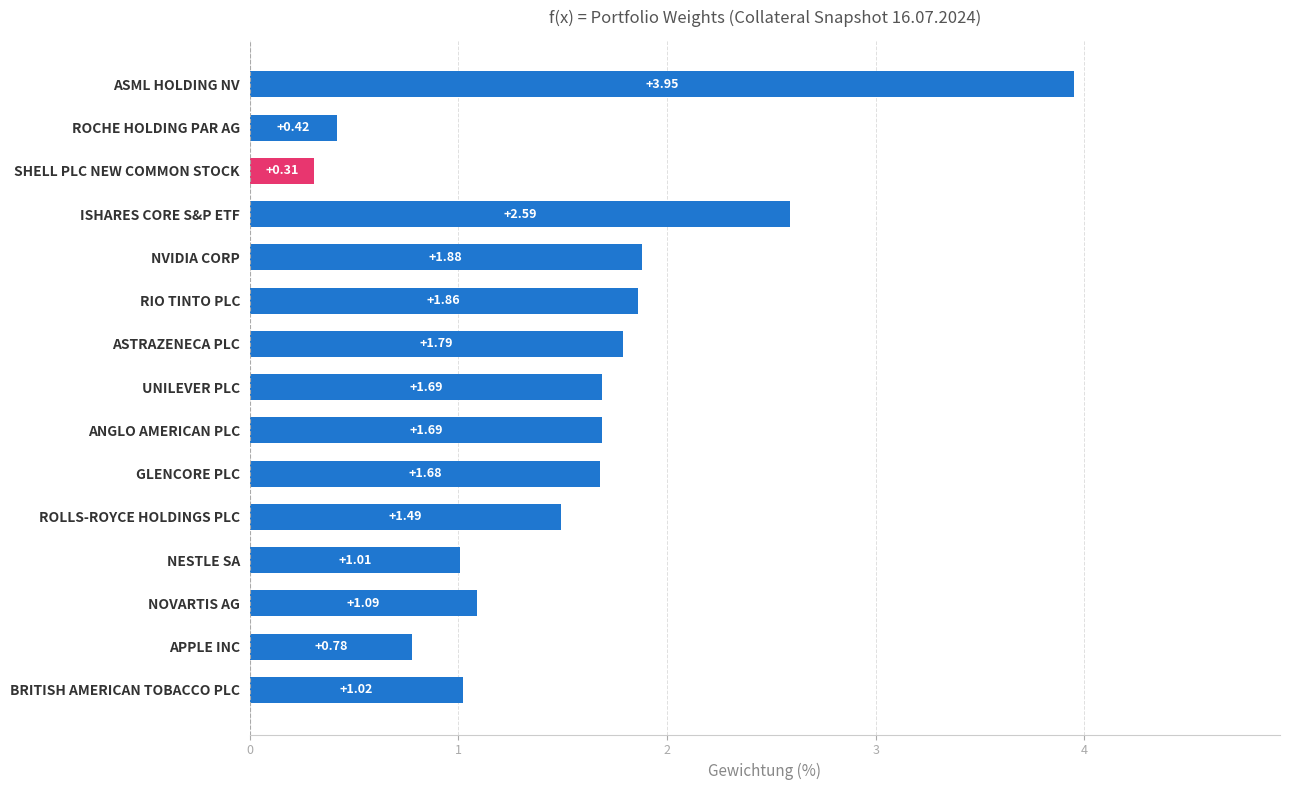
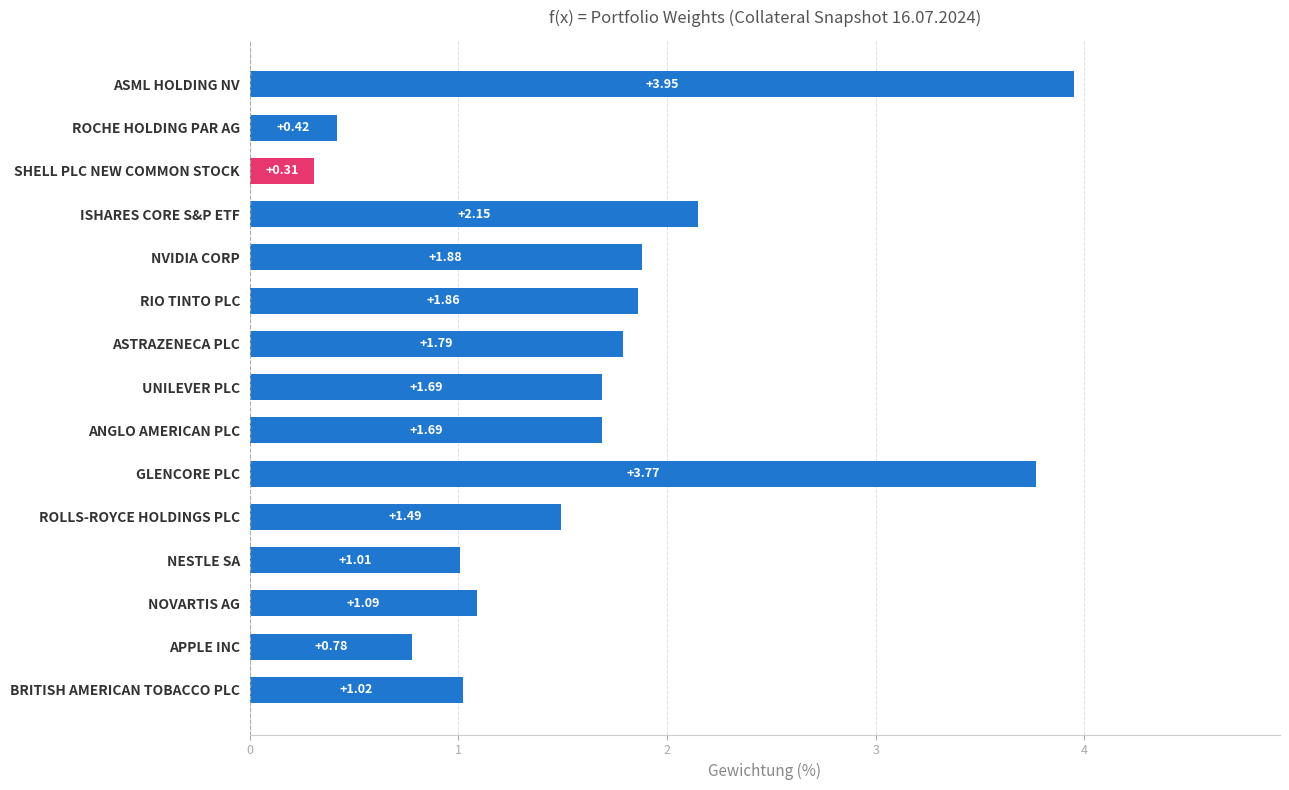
  {
    "ASML HOLDING NV": "+3.95",
    "ROCHE HOLDING PAR AG": "+0.42",
    "SHELL PLC NEW COMMON STOCK": "+0.31",
-   "ISHARES CORE S&P ETF": "+2.59",
+   "ISHARES CORE S&P ETF": "+2.15",
    "NVIDIA CORP": "+1.88",
    "RIO TINTO PLC": "+1.86",
    "ASTRAZENECA PLC": "+1.79",
    "UNILEVER PLC": "+1.69",
    "ANGLO AMERICAN PLC": "+1.69",
-   "GLENCORE PLC": "+1.68",
+   "GLENCORE PLC": "+3.77",
    "ROLLS-ROYCE HOLDINGS PLC": "+1.49",
    "NESTLE SA": "+1.01",
    "NOVARTIS AG": "+1.09",
    "APPLE INC": "+0.78",
    "BRITISH AMERICAN TOBACCO PLC": "+1.02"
  }
